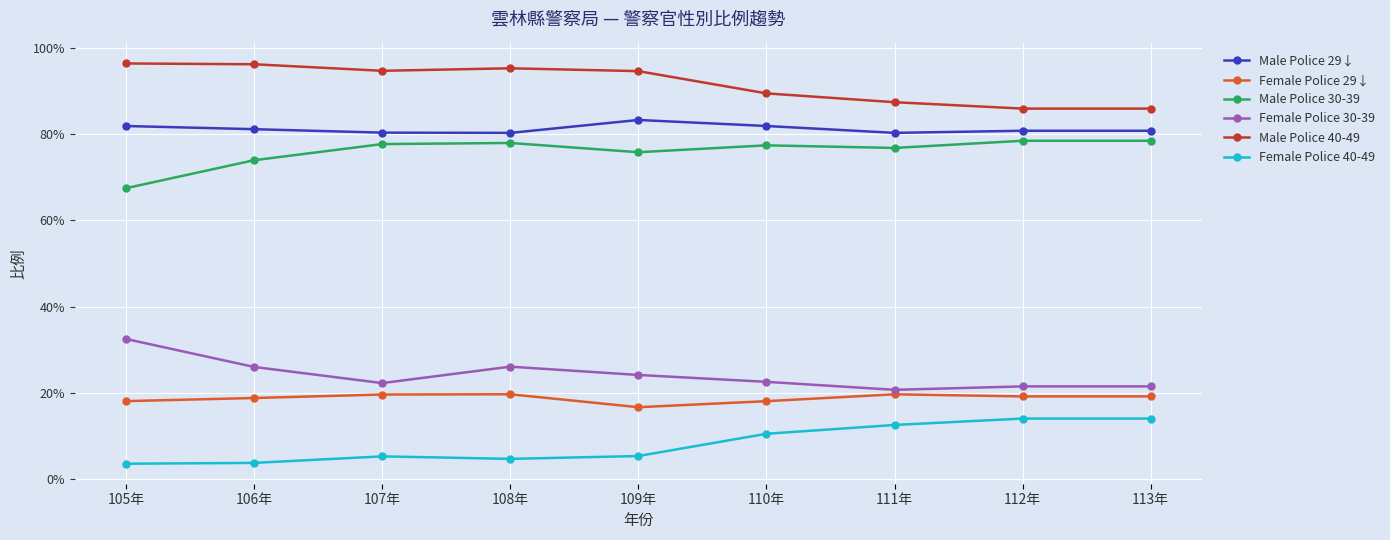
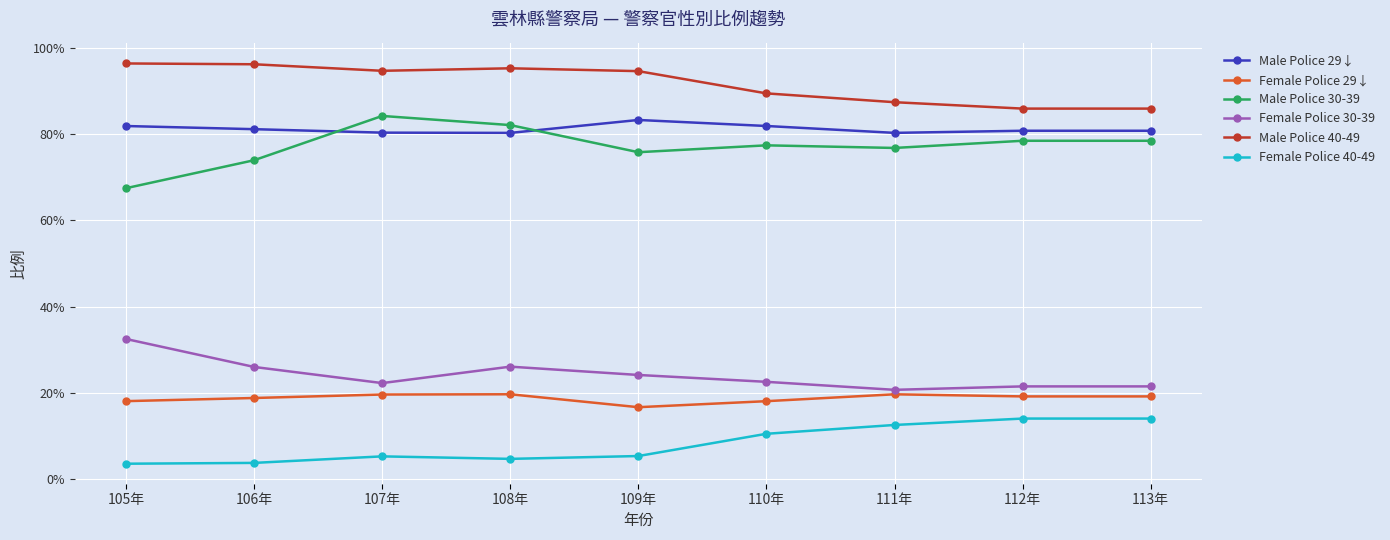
  {
    "Male Police 29↓": {
      "105年": "82%",
      "106年": "81%",
      "107年": "80%",
      "108年": "80%",
      "109年": "83%",
      "110年": "82%",
      "111年": "80%",
      "112年": "81%",
      "113年": "81%"
    },
    "Male Police 30-39": {
      "105年": "68%",
      "106年": "74%",
-     "107年": "78%",
-     "108年": "78%",
+     "107年": "84%",
+     "108年": "82%",
      "109年": "76%",
      "110年": "77%",
      "111年": "77%",
      "112年": "79%",
      "113年": "79%"
    },
    "Female Police 30-39": {
      "105年": "33%",
      "106年": "26%",
      "107年": "22%",
      "108年": "26%",
      "109年": "24%",
      "110年": "23%",
      "111年": "21%",
      "112年": "21%",
      "113年": "21%"
    },
    "Female Police 40-49": {
      "105年": "4%",
      "106年": "4%",
      "107年": "5%",
      "108年": "5%",
      "109年": "5%",
      "110年": "10%",
      "111年": "13%",
      "112年": "14%",
      "113年": "14%"
    }
  }
